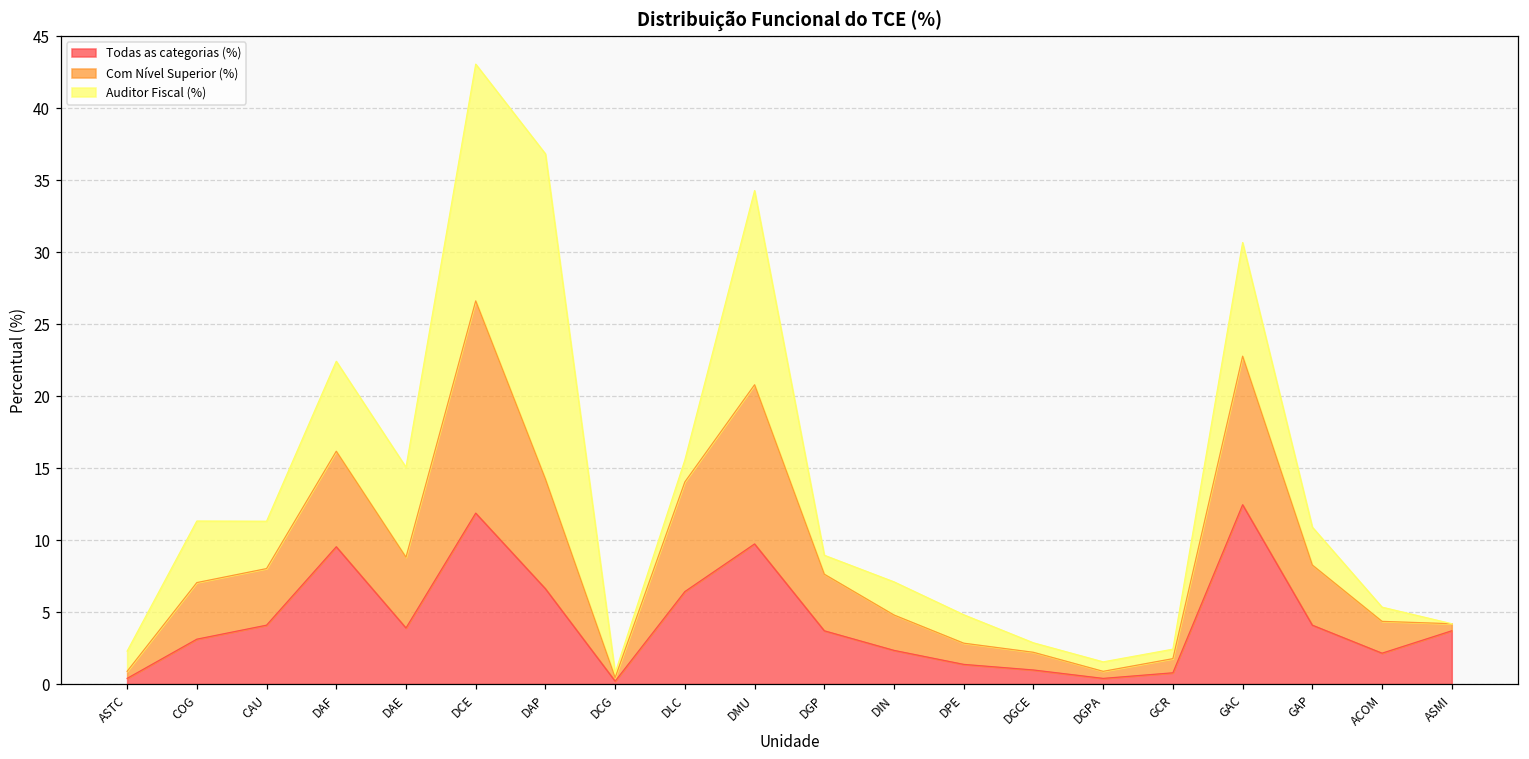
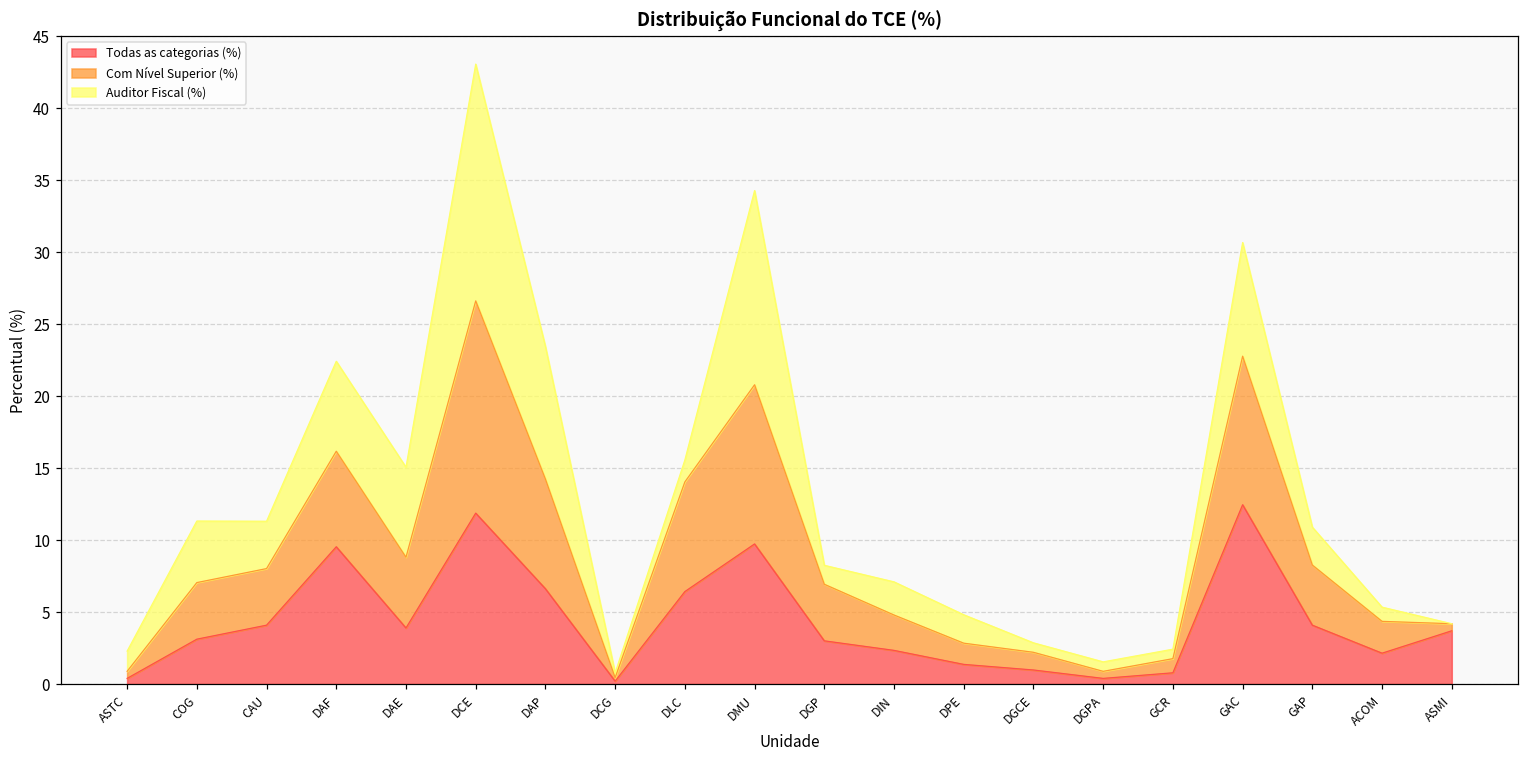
  {
    "Todas as categorias (%)": {
      "ASTC": 0.4,
      "COG": 3.1,
      "CAU": 4.1,
      "DAF": 9.5,
      "DAE": 3.9,
      "DCE": 11.9,
      "DAP": 6.6,
      "DCG": 0.2,
      "DLC": 6.4,
      "DMU": 9.7,
-     "DGP": 3.7,
+     "DGP": 3.0,
      "DIN": 2.3,
      "DPE": 1.4,
      "DGCE": 1.0,
      "DGPA": 0.4,
      "GCR": 0.8,
      "GAC": 12.5,
      "GAP": 4.1,
      "ACOM": 2.1,
      "ASMI": 3.7
    },
    "Com Nível Superior (%)": {
      "ASTC": 0.5,
      "COG": 3.9,
      "CAU": 3.9,
      "DAF": 6.6,
      "DAE": 4.9,
      "DCE": 14.7,
      "DAP": 7.6,
      "DCG": 0.2,
      "DLC": 7.6,
      "DMU": 11.1,
      "DGP": 3.9,
      "DIN": 2.5,
      "DPE": 1.5,
      "DGCE": 1.2,
      "DGPA": 0.5,
      "GCR": 1.0,
      "GAC": 10.3,
      "GAP": 4.2,
      "ACOM": 2.2
    },
    "Auditor Fiscal (%)": {
      "ASTC": 1.4,
      "COG": 4.3,
      "CAU": 3.3,
      "DAF": 6.3,
      "DAE": 6.3,
      "DCE": 16.4,
-     "DAP": 22.6,
+     "DAP": 9.2,
      "DCG": 0.3,
      "DLC": 1.5,
      "DMU": 13.5,
      "DGP": 1.3,
      "DIN": 2.3,
      "DPE": 2.0,
      "DGCE": 0.7,
      "DGPA": 0.7,
      "GCR": 0.7,
      "GAC": 7.9,
      "GAP": 2.6,
      "ACOM": 1.0
    }
  }
